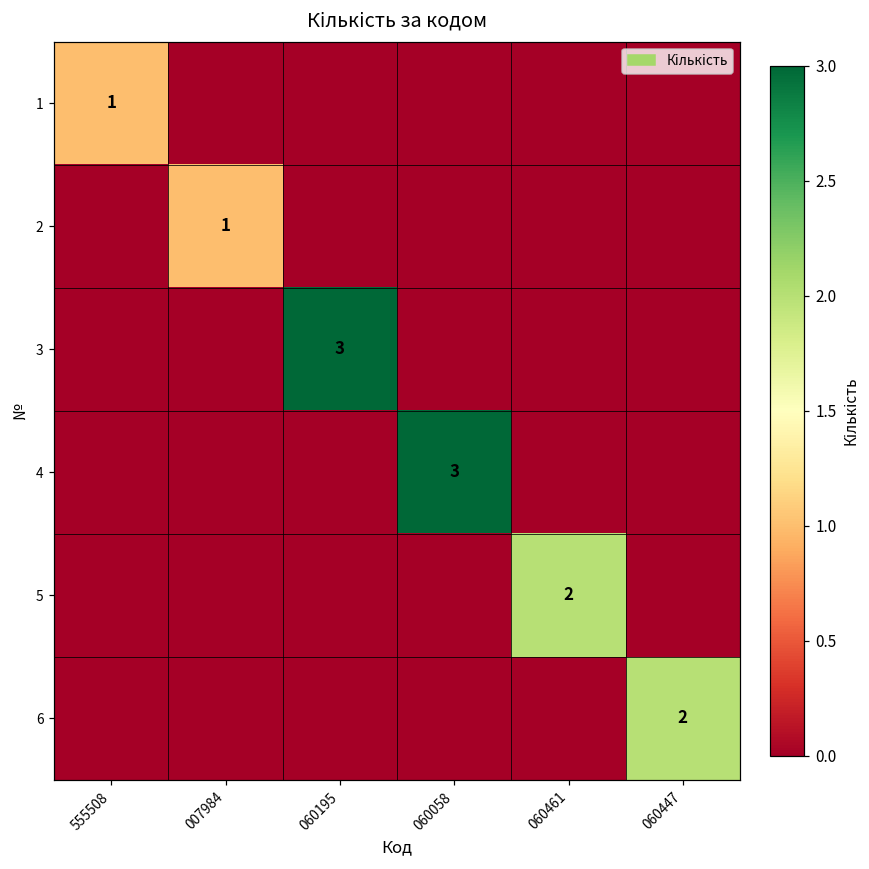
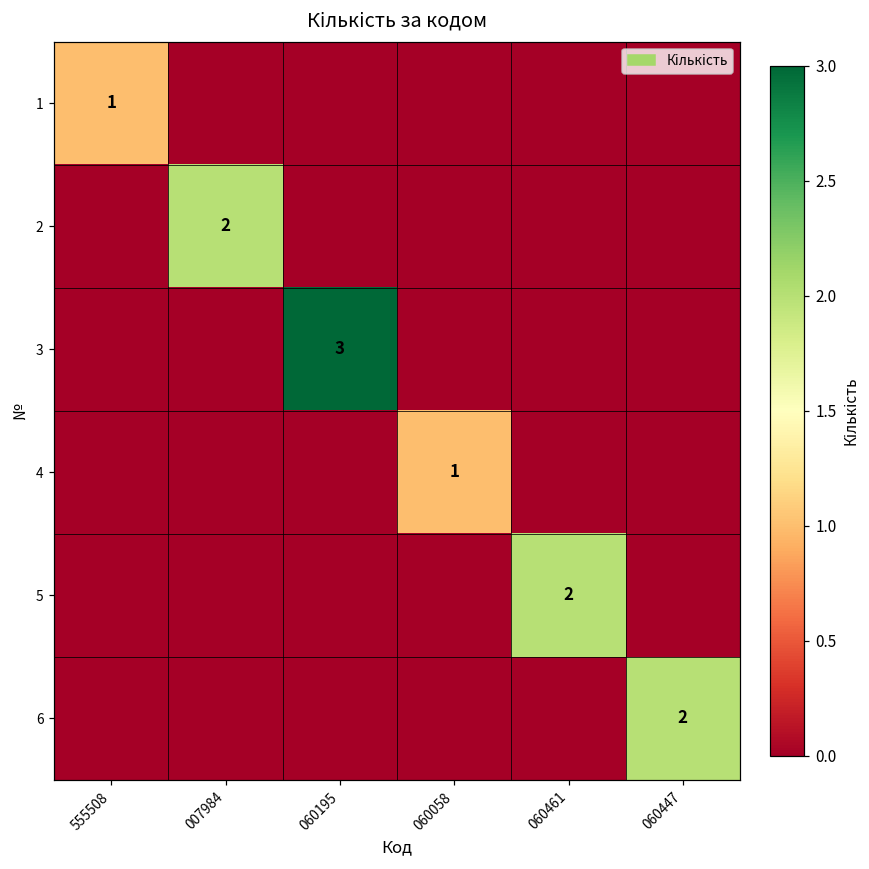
  {
    "1": {
      "555508": 1
    },
    "2": {
-     "007984": 1
+     "007984": 2
    },
    "3": {
      "060195": 3
    },
    "4": {
-     "060058": 3
+     "060058": 1
    },
    "5": {
      "060461": 2
    },
    "6": {
      "060447": 2
    }
  }
